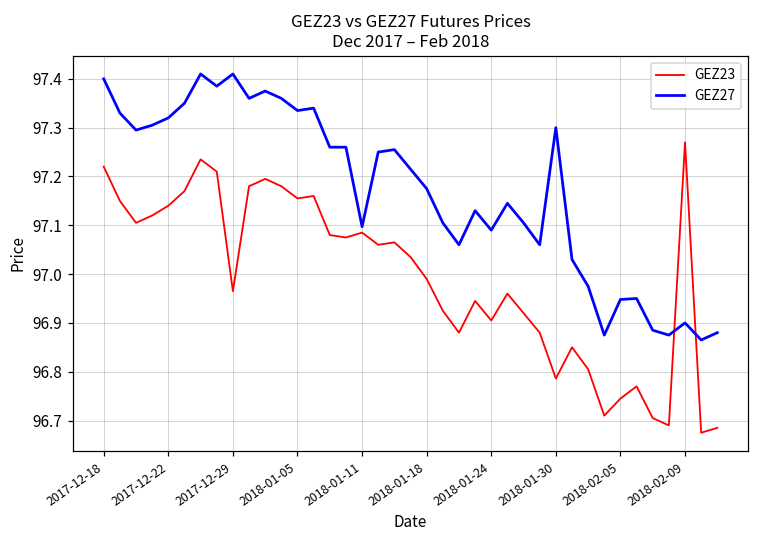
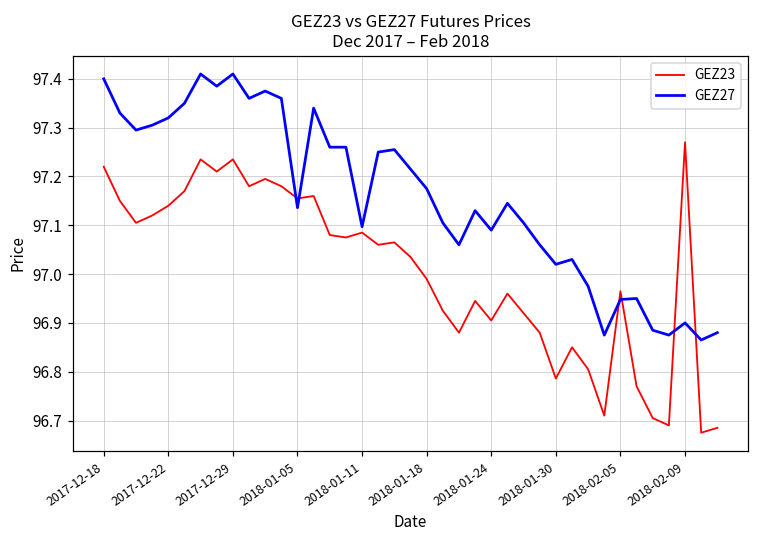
  {
    "GEZ23": {
      "2017-12-18": 97.22,
      "2017-12-22": 97.14,
-     "2017-12-29": 96.97,
+     "2017-12-29": 97.24,
      "2018-01-05": 97.16,
      "2018-01-11": 97.09,
      "2018-01-18": 96.99,
      "2018-01-24": 96.91,
      "2018-01-30": 96.79,
-     "2018-02-05": 96.75,
+     "2018-02-05": 96.97,
      "2018-02-09": 97.27
    },
    "GEZ27": {
      "2017-12-18": 97.40,
      "2017-12-22": 97.32,
      "2017-12-29": 97.41,
-     "2018-01-05": 97.34,
+     "2018-01-05": 97.14,
      "2018-01-11": 97.10,
      "2018-01-18": 97.18,
      "2018-01-24": 97.09,
-     "2018-01-30": 97.30,
+     "2018-01-30": 97.02,
      "2018-02-05": 96.95,
      "2018-02-09": 96.90
    }
  }
